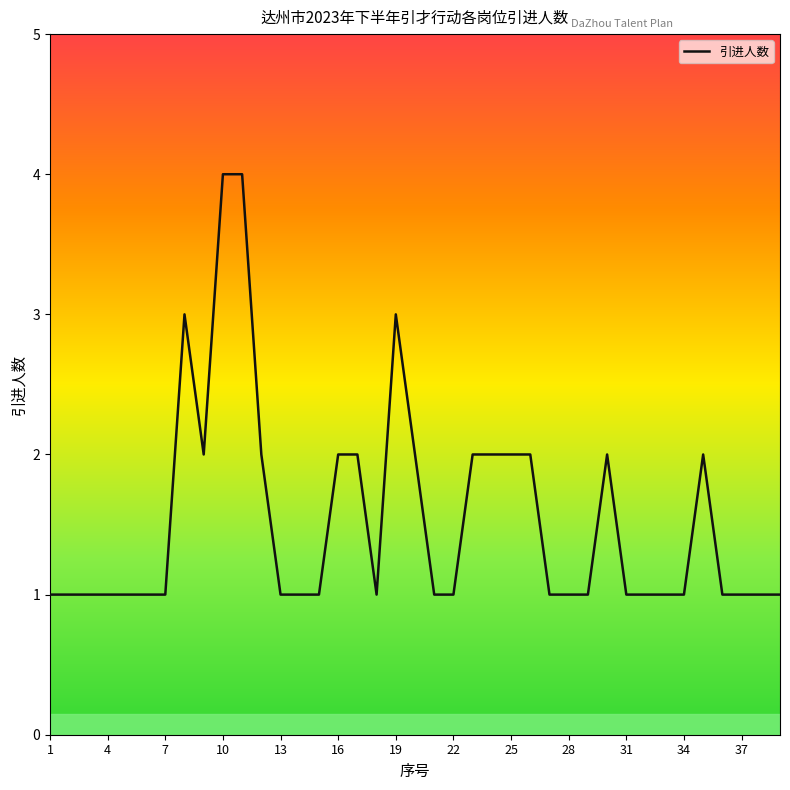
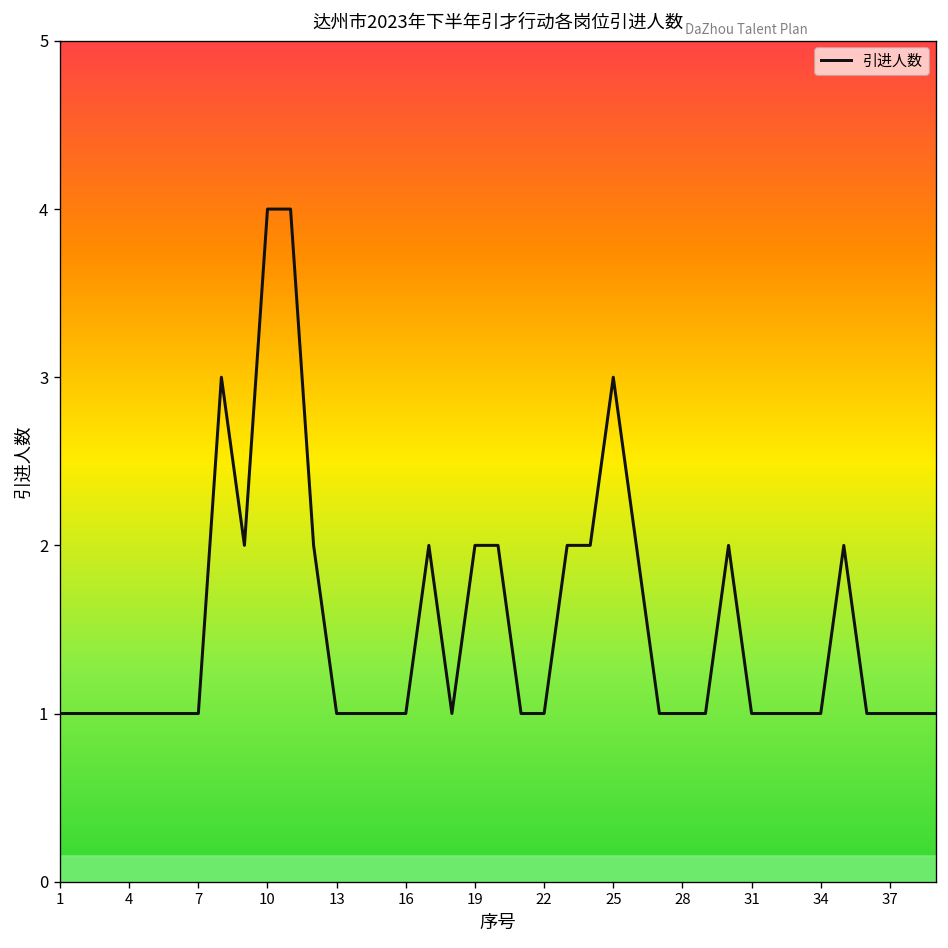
  {
    "1": 1,
    "4": 1,
    "7": 1,
    "10": 4,
    "13": 1,
-   "16": 2,
-   "19": 3,
+   "16": 1,
+   "19": 2,
    "22": 1,
-   "25": 2,
+   "25": 3,
    "28": 1,
    "31": 1,
    "34": 1,
    "37": 1
  }
